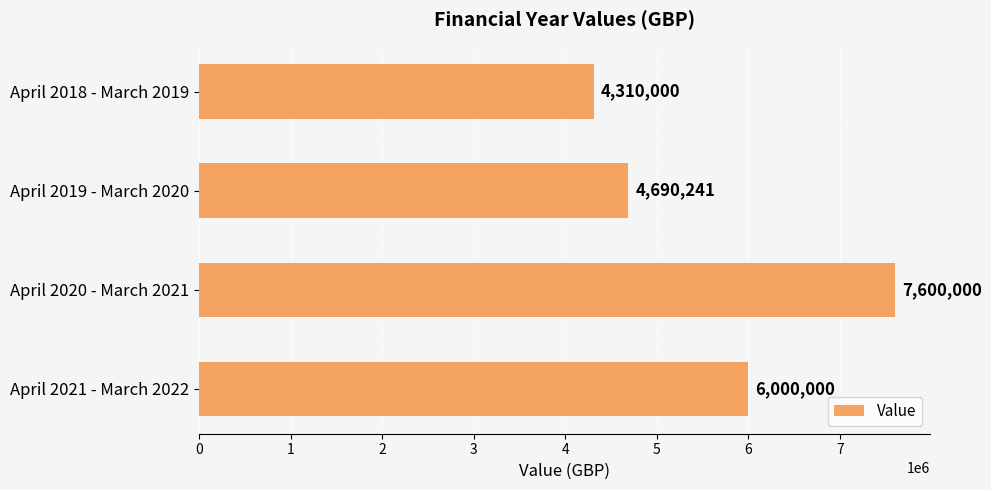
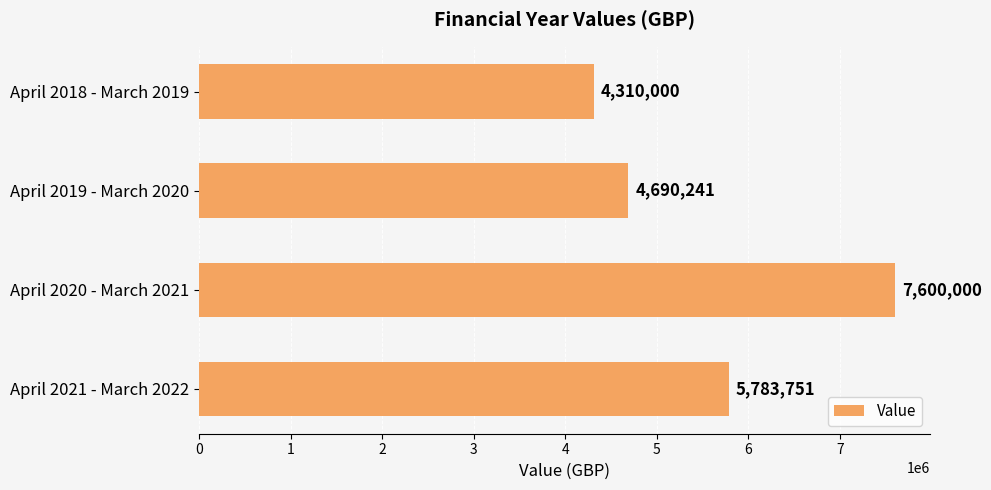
  {
    "April 2018 - March 2019": "4,310,000",
    "April 2019 - March 2020": "4,690,241",
    "April 2020 - March 2021": "7,600,000",
-   "April 2021 - March 2022": "6,000,000"
+   "April 2021 - March 2022": "5,783,751"
  }
